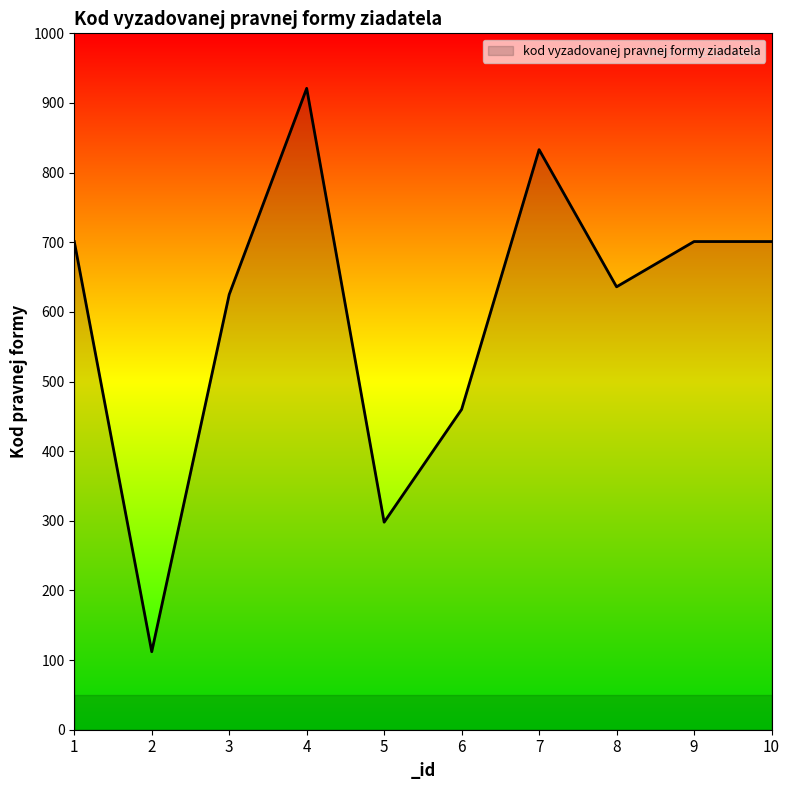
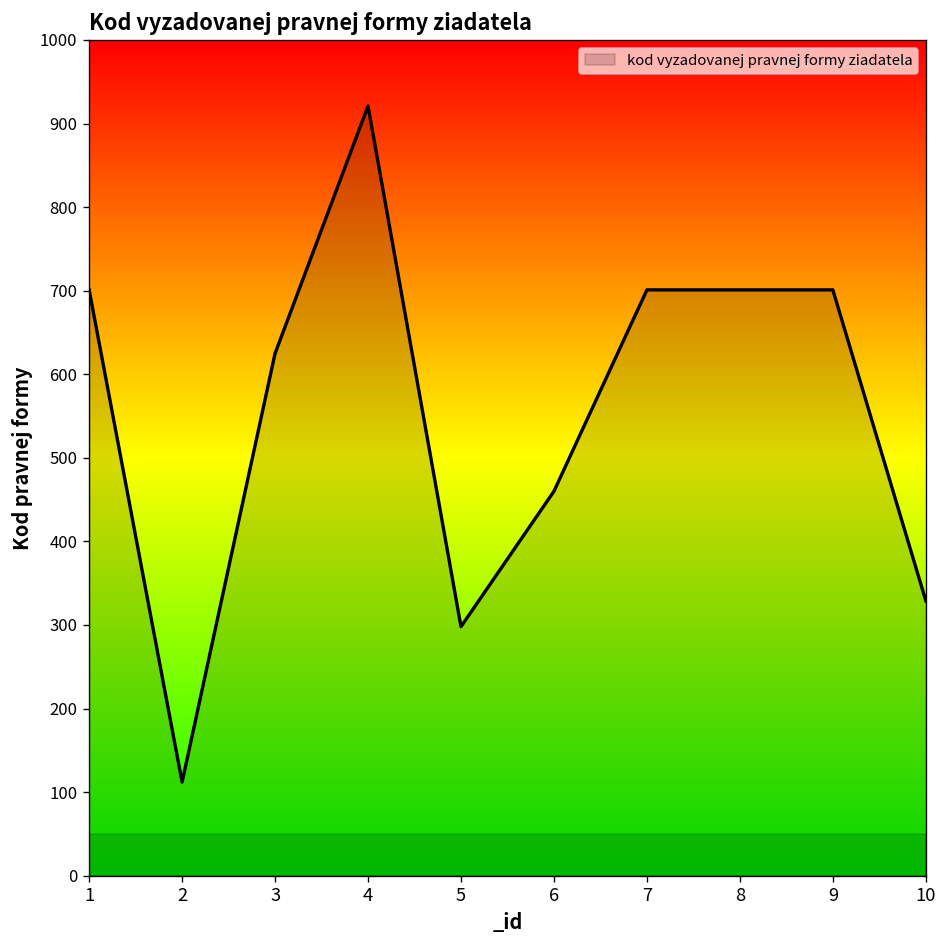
  {
    "1": 700,
    "2": 110,
    "3": 630,
    "4": 920,
    "5": 300,
    "6": 460,
-   "7": 830,
-   "8": 640,
+   "7": 700,
+   "8": 700,
    "9": 700,
-   "10": 700
+   "10": 330
  }
